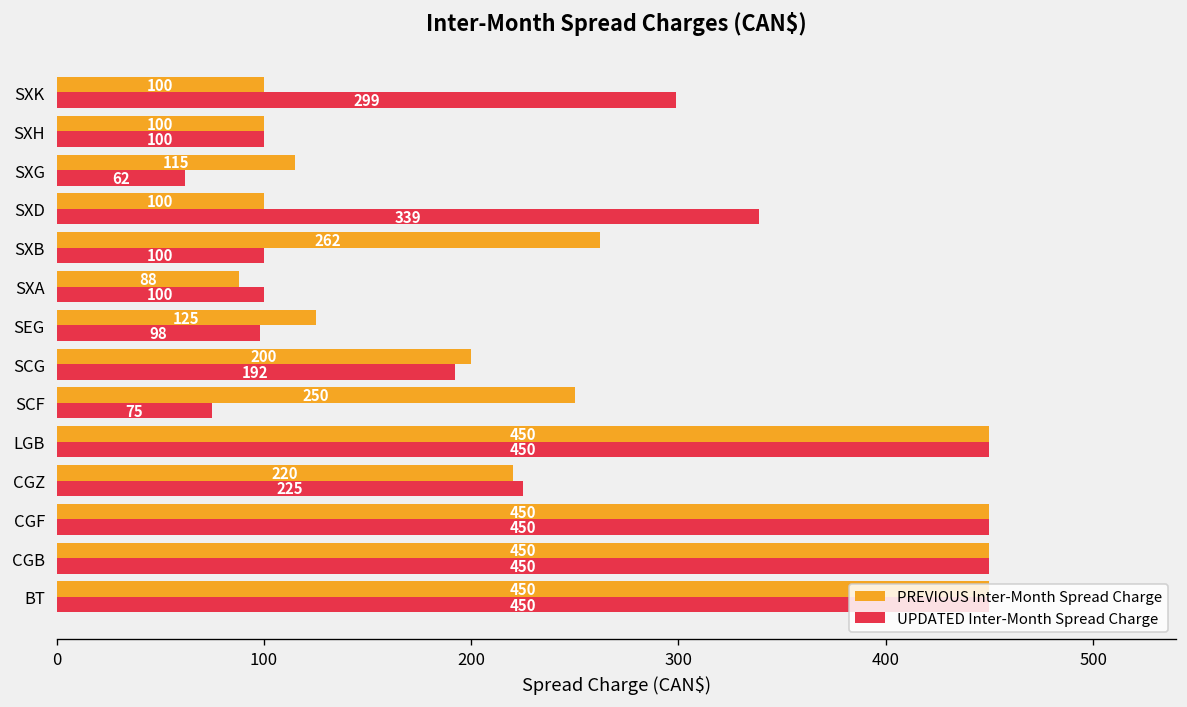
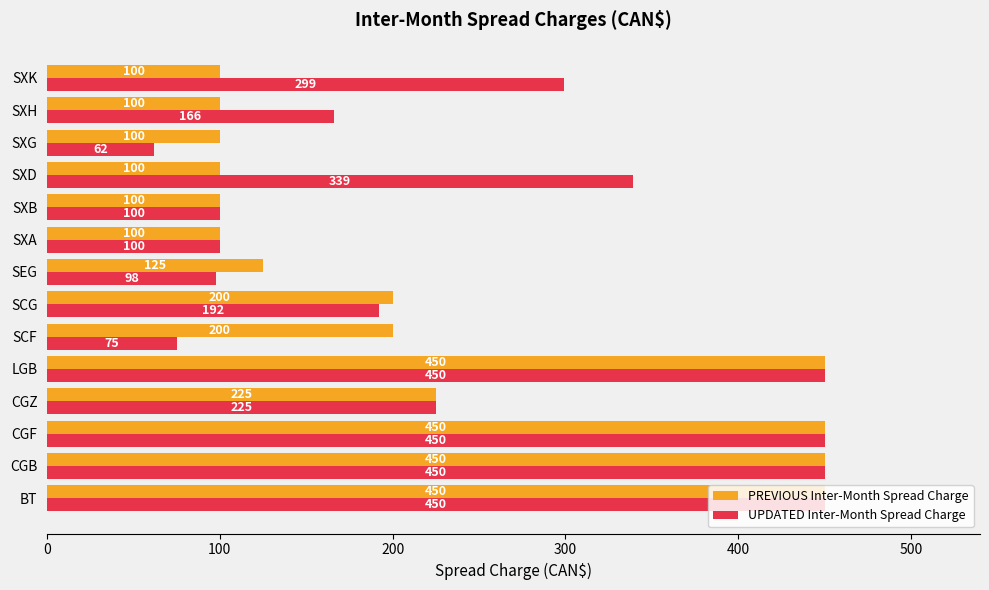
  {
    "PREVIOUS Inter-Month Spread Charge": {
      "SXK": 100,
      "SXH": 100,
-     "SXG": 115,
+     "SXG": 100,
      "SXD": 100,
-     "SXB": 262,
-     "SXA": 88,
+     "SXB": 100,
+     "SXA": 100,
      "SEG": 125,
      "SCG": 200,
-     "SCF": 250,
+     "SCF": 200,
      "LGB": 450,
-     "CGZ": 220,
+     "CGZ": 225,
      "CGF": 450,
      "CGB": 450
    },
    "UPDATED Inter-Month Spread Charge": {
      "SXK": 299,
-     "SXH": 100,
+     "SXH": 166,
      "SXG": 62,
      "SXD": 339,
      "SXB": 100,
      "SXA": 100,
      "SEG": 98,
      "SCG": 192,
      "SCF": 75,
      "LGB": 450,
      "CGZ": 225,
      "CGF": 450,
      "CGB": 450
    }
  }
